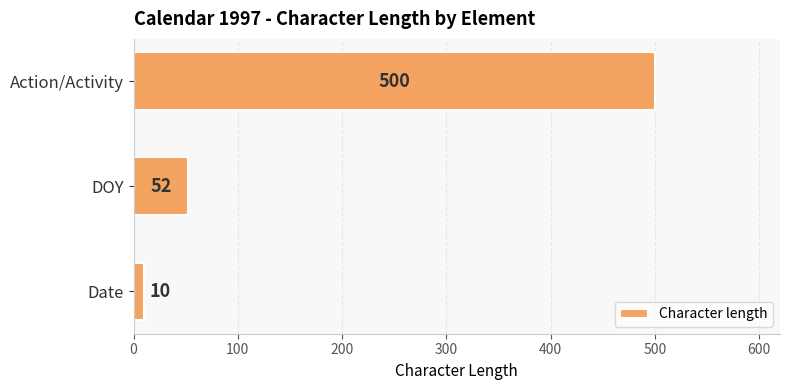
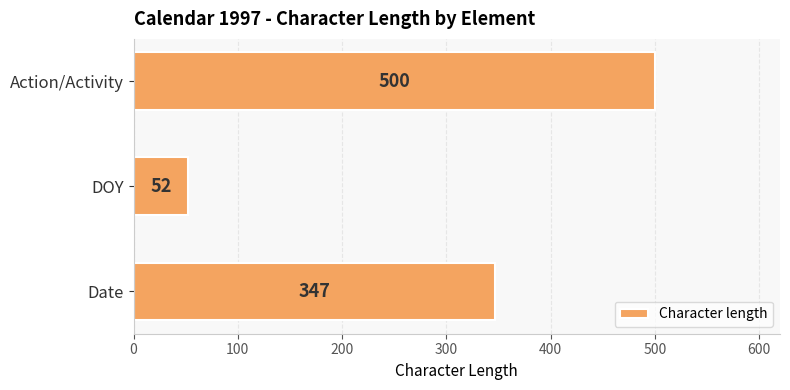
  {
    "Action/Activity": 500,
    "DOY": 52,
-   "Date": 10
+   "Date": 347
  }
